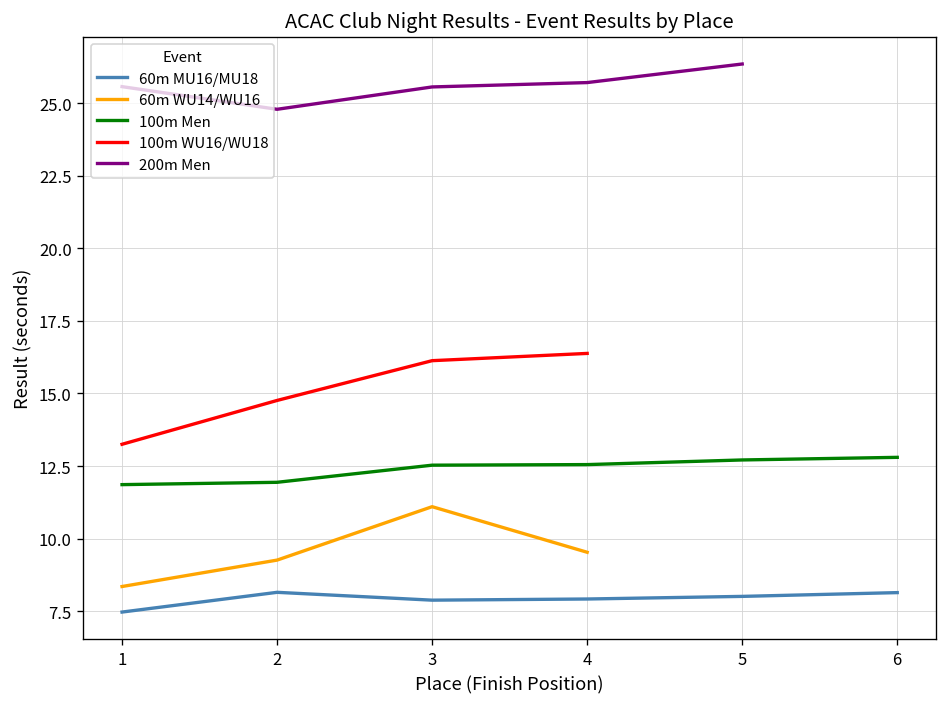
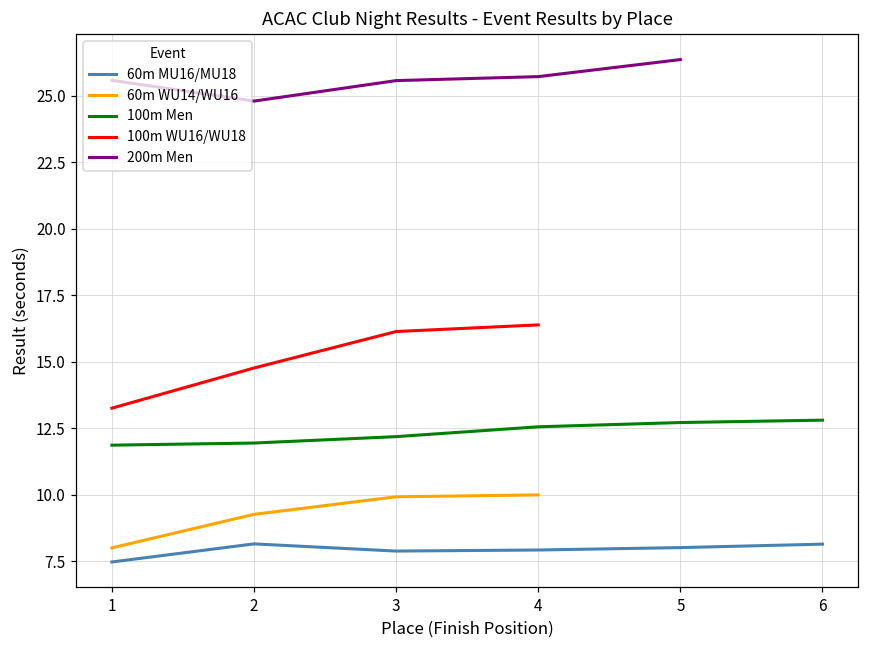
  {
    "60m MU16/MU18": {
      "1": 7.5,
      "2": 8.2,
      "3": 7.9,
      "4": 7.9,
      "5": 8.0,
      "6": 8.1
    },
    "60m WU14/WU16": {
-     "1": 8.4,
+     "1": 8.0,
      "2": 9.3,
-     "3": 11.1,
-     "4": 9.5
+     "3": 9.9,
+     "4": 10.0
    },
    "100m Men": {
      "1": 11.9,
      "2": 11.9,
-     "3": 12.5,
+     "3": 12.2,
      "4": 12.6,
      "5": 12.7,
      "6": 12.8
    },
    "100m WU16/WU18": {
      "1": 13.3,
      "2": 14.8,
      "3": 16.1,
      "4": 16.4
    },
    "200m Men": {
      "2": 24.8,
      "3": 25.6,
      "4": 25.7,
      "5": 26.4
    }
  }
